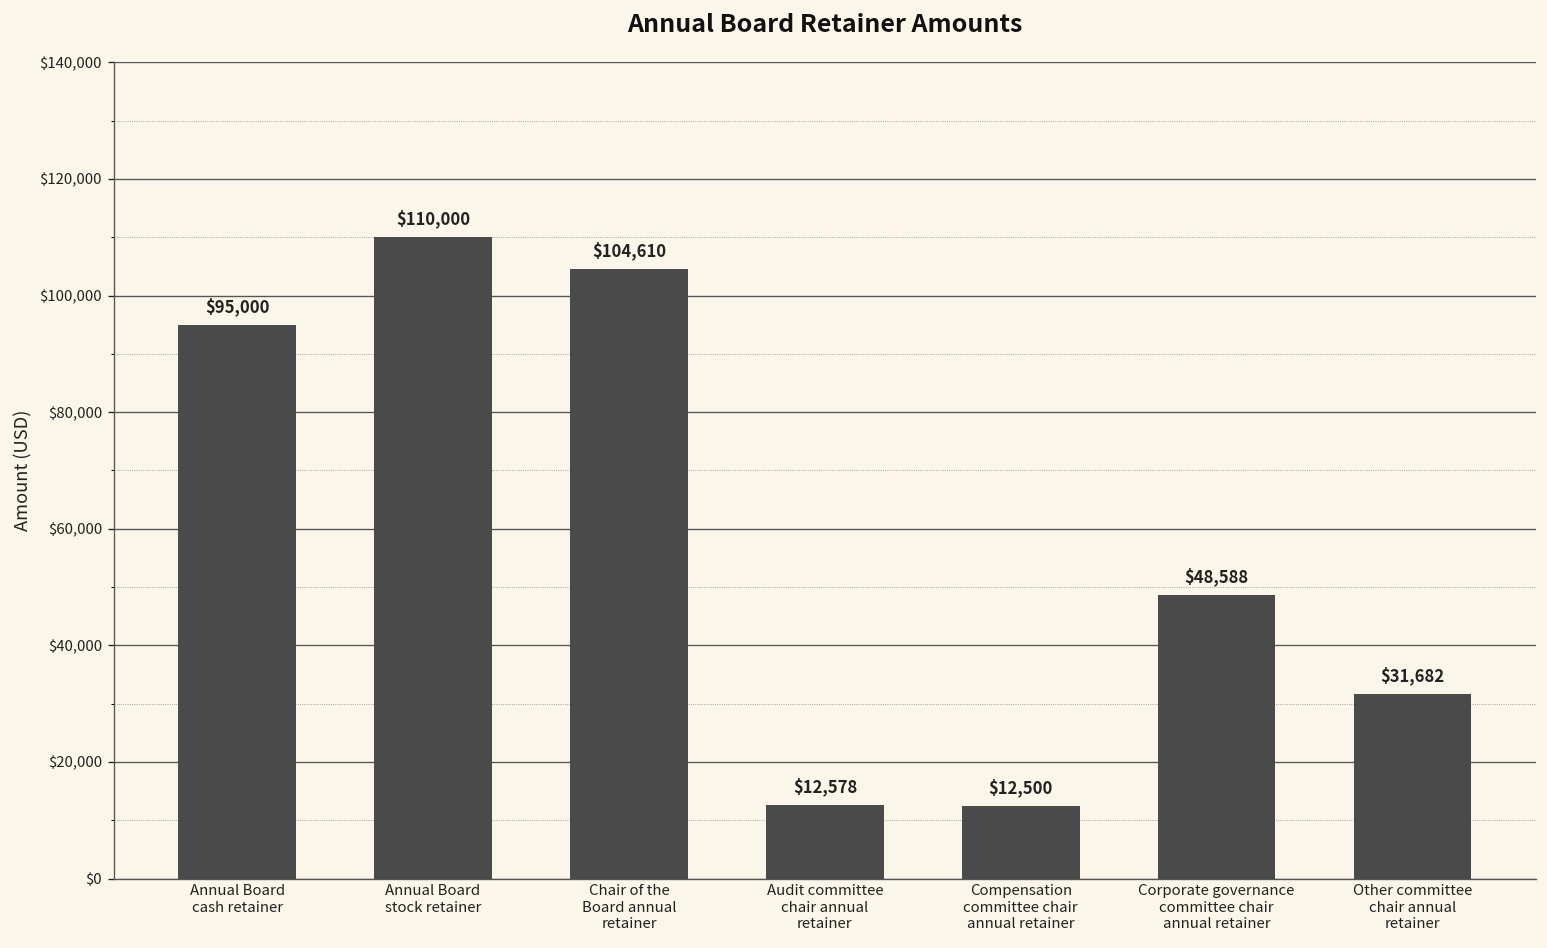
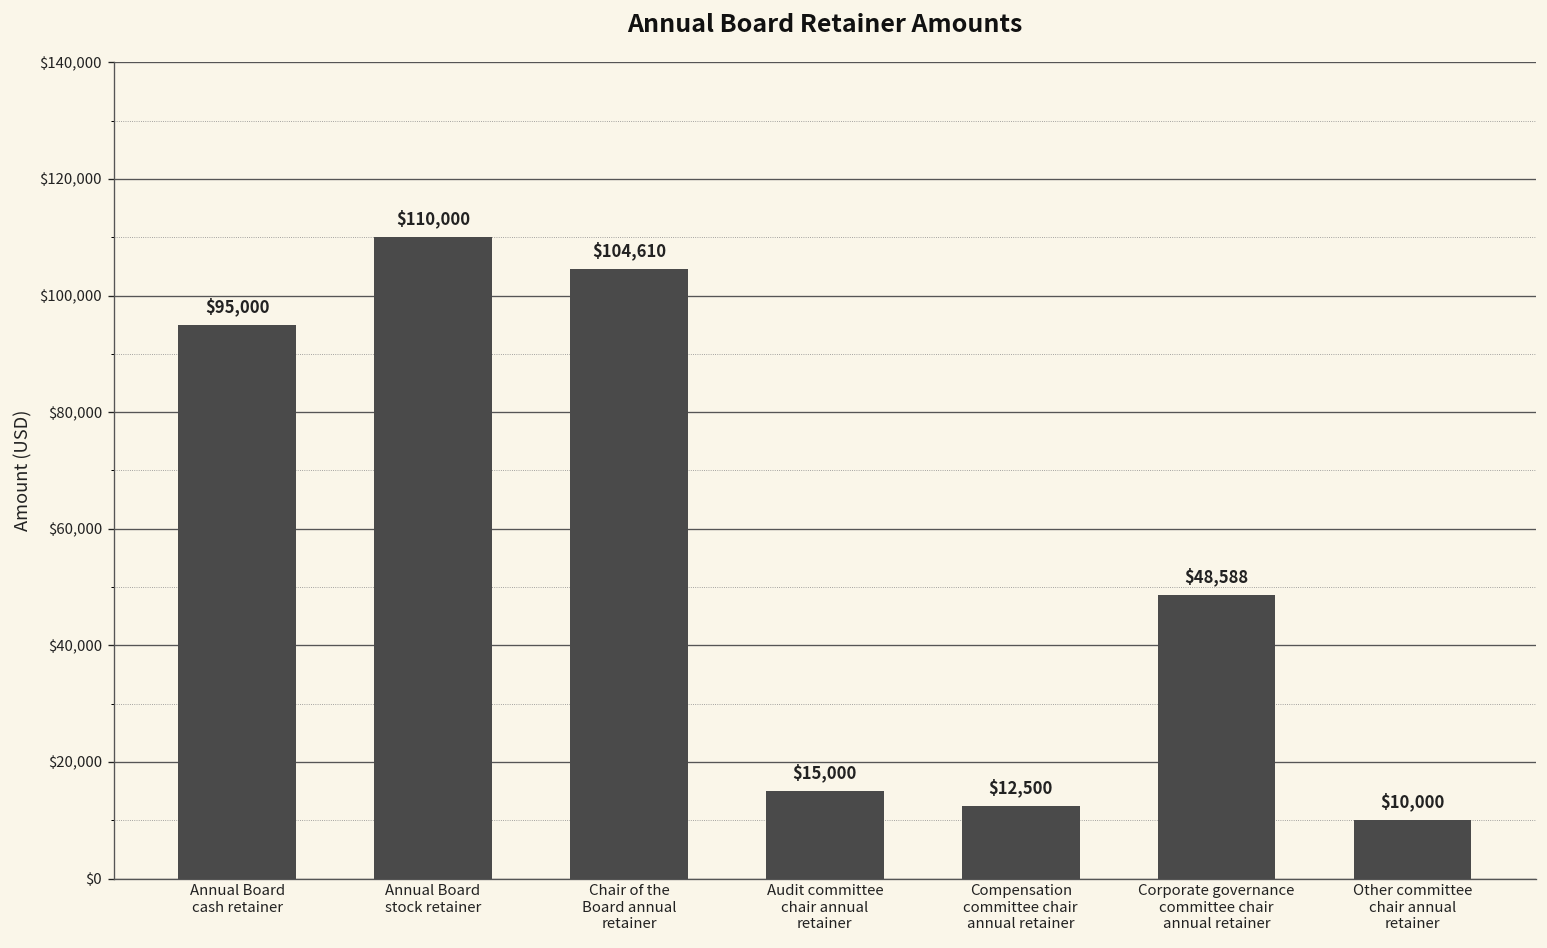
  {
    "Annual Board cash retainer": "$95,000",
    "Annual Board stock retainer": "$110,000",
    "Chair of the Board annual retainer": "$104,610",
-   "Audit committee chair annual retainer": "$12,578",
+   "Audit committee chair annual retainer": "$15,000",
    "Compensation committee chair annual retainer": "$12,500",
    "Corporate governance committee chair annual retainer": "$48,588",
-   "Other committee chair annual retainer": "$31,682"
+   "Other committee chair annual retainer": "$10,000"
  }
